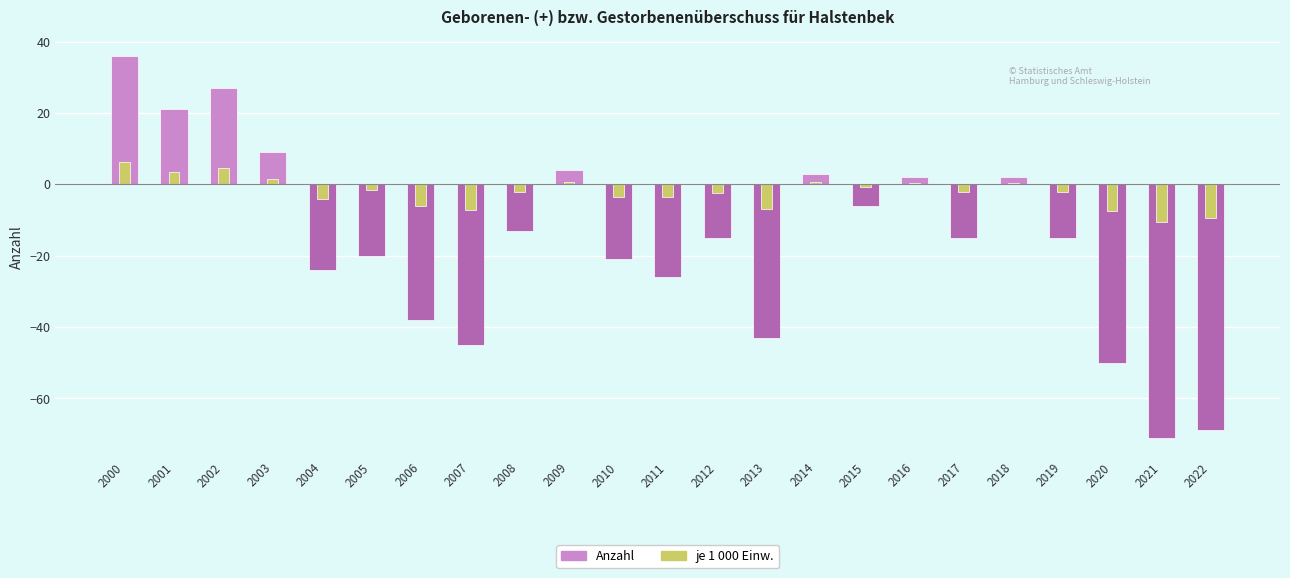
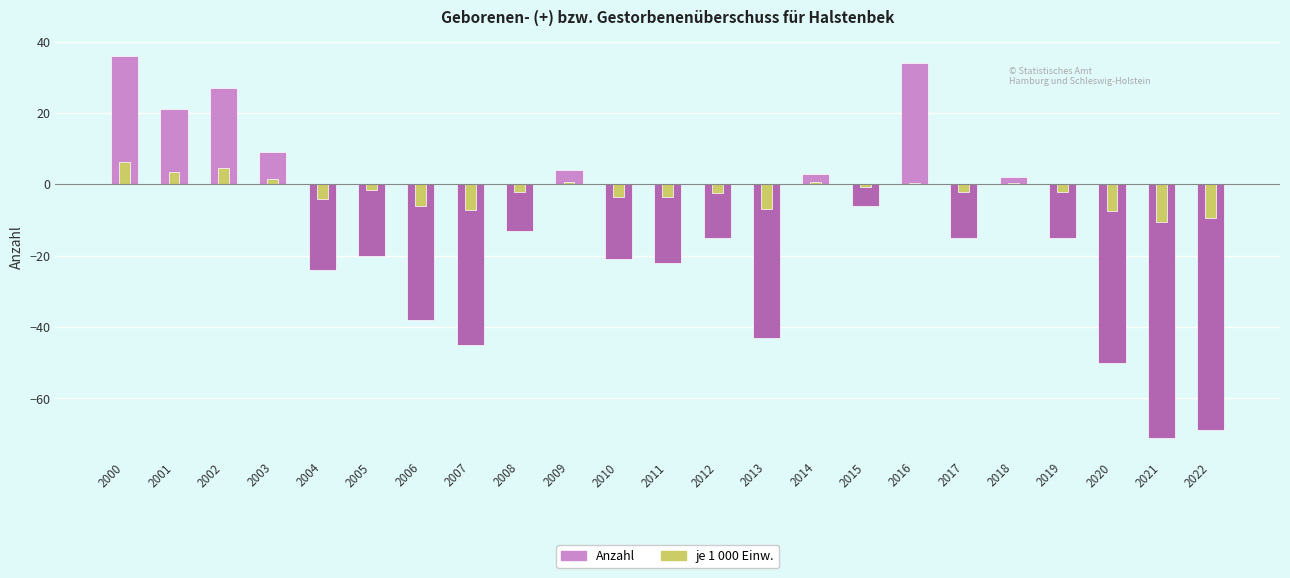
  {
    "Anzahl": {
      "2000": 36,
      "2001": 21,
      "2002": 27,
      "2003": 9,
      "2004": -24,
      "2005": -20,
      "2006": -38,
      "2007": -45,
      "2008": -13,
      "2009": 4,
      "2010": -21,
-     "2011": -26,
+     "2011": -22,
      "2012": -15,
      "2013": -43,
      "2014": 3,
      "2015": -6,
-     "2016": 2,
+     "2016": 34,
      "2017": -15,
      "2018": 2,
      "2019": -15,
      "2020": -50,
      "2021": -71,
      "2022": -69
    }
  }
